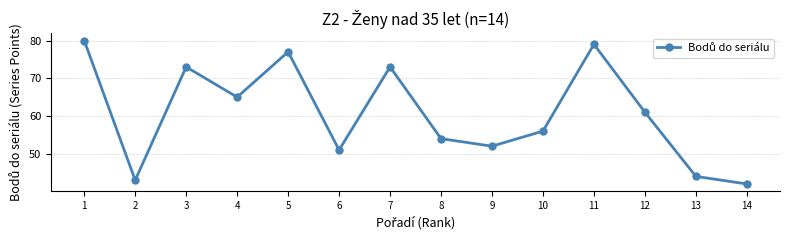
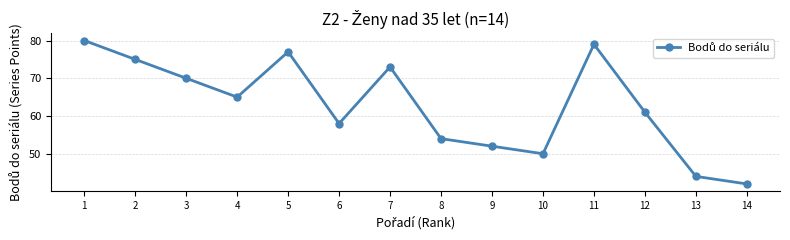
  {
    "1": 80,
-   "2": 43,
-   "3": 73,
+   "2": 75,
+   "3": 70,
    "4": 65,
    "5": 77,
-   "6": 51,
+   "6": 58,
    "7": 73,
    "8": 54,
    "9": 52,
-   "10": 56,
+   "10": 50,
    "11": 79,
    "12": 61,
    "13": 44,
    "14": 42
  }
